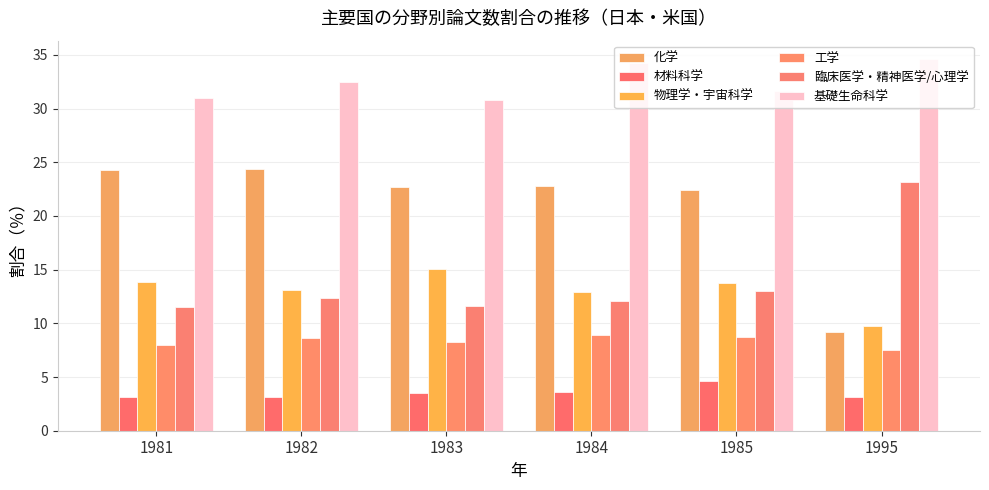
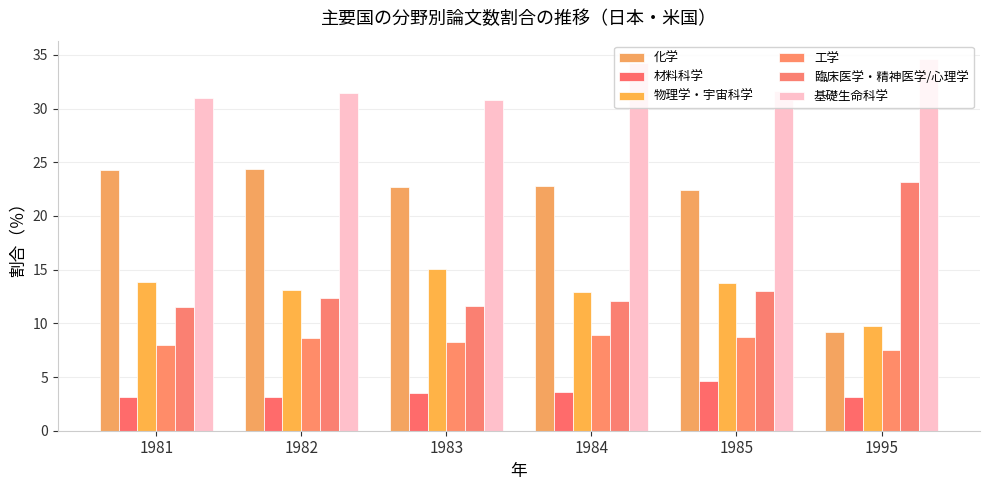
  {
    "基礎生命科学": {
      "1981": 31.0,
-     "1982": 32.5,
+     "1982": 31.5,
      "1983": 30.8
    }
  }
